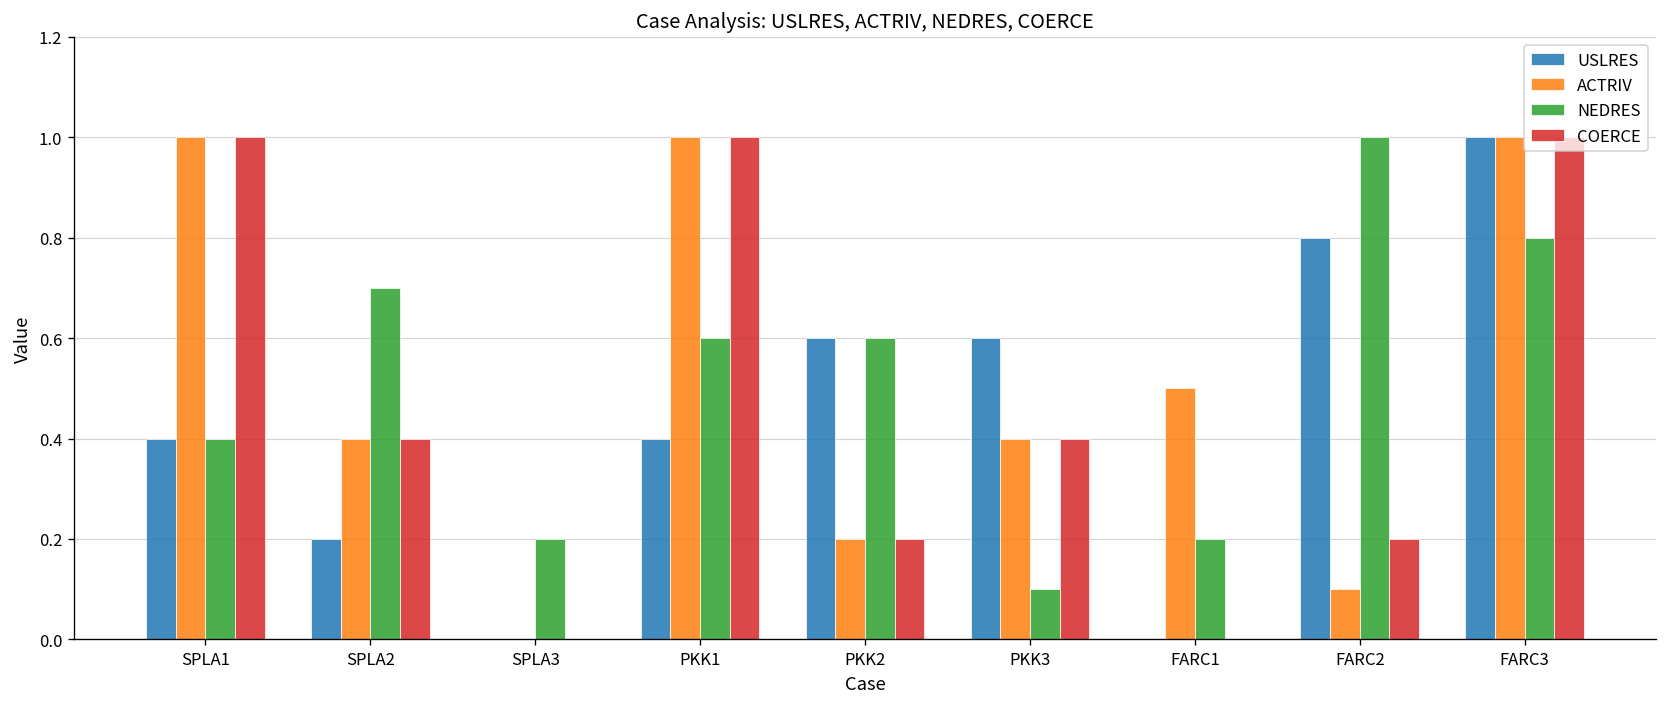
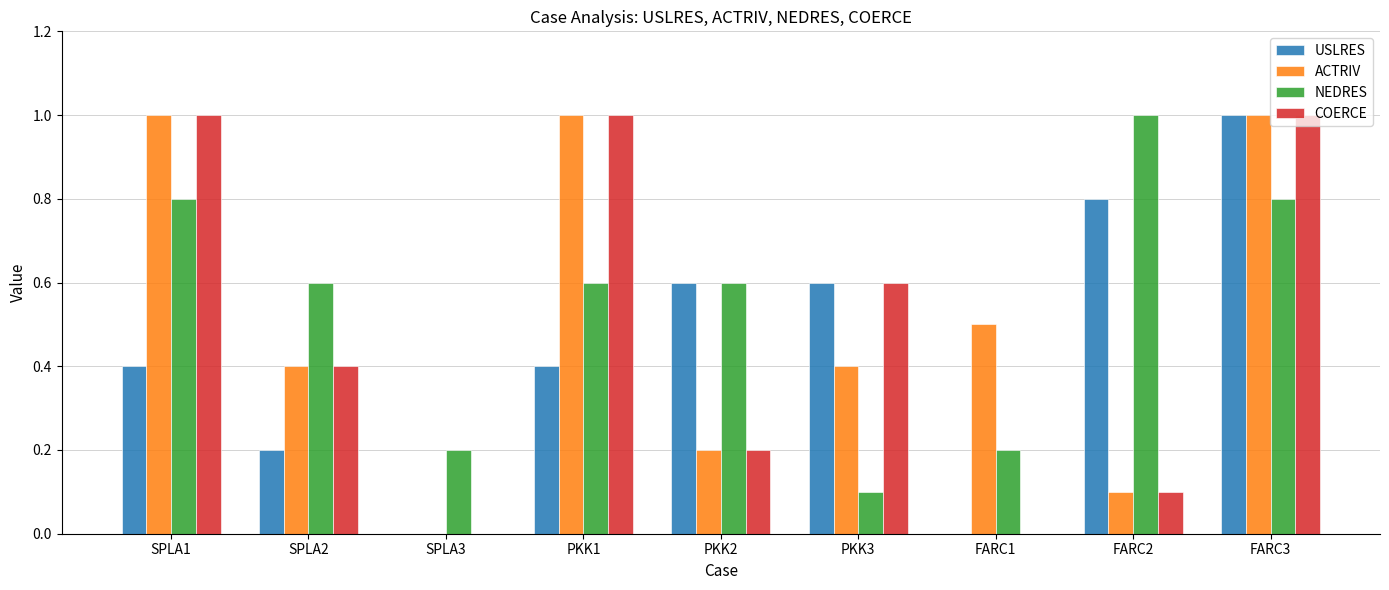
  {
    "USLRES": {
      "SPLA1": 0.4,
      "SPLA2": 0.2,
      "SPLA3": 0.0,
      "PKK1": 0.4,
      "PKK2": 0.6,
      "PKK3": 0.6,
      "FARC1": 0.0,
      "FARC2": 0.8,
      "FARC3": 1.0
    },
    "ACTRIV": {
      "SPLA1": 1.0,
      "SPLA2": 0.4,
      "SPLA3": 0.0,
      "PKK1": 1.0,
      "PKK2": 0.2,
      "PKK3": 0.4,
      "FARC1": 0.5,
      "FARC2": 0.1,
      "FARC3": 1.0
    },
    "NEDRES": {
-     "SPLA1": 0.4,
-     "SPLA2": 0.7,
+     "SPLA1": 0.8,
+     "SPLA2": 0.6,
      "SPLA3": 0.2,
      "PKK1": 0.6,
      "PKK2": 0.6,
      "PKK3": 0.1,
      "FARC1": 0.2,
      "FARC2": 1.0,
      "FARC3": 0.8
    },
    "COERCE": {
      "SPLA1": 1.0,
      "SPLA2": 0.4,
      "SPLA3": 0.0,
      "PKK1": 1.0,
      "PKK2": 0.2,
-     "PKK3": 0.4,
+     "PKK3": 0.6,
      "FARC1": 0.0,
-     "FARC2": 0.2
+     "FARC2": 0.1
    }
  }
